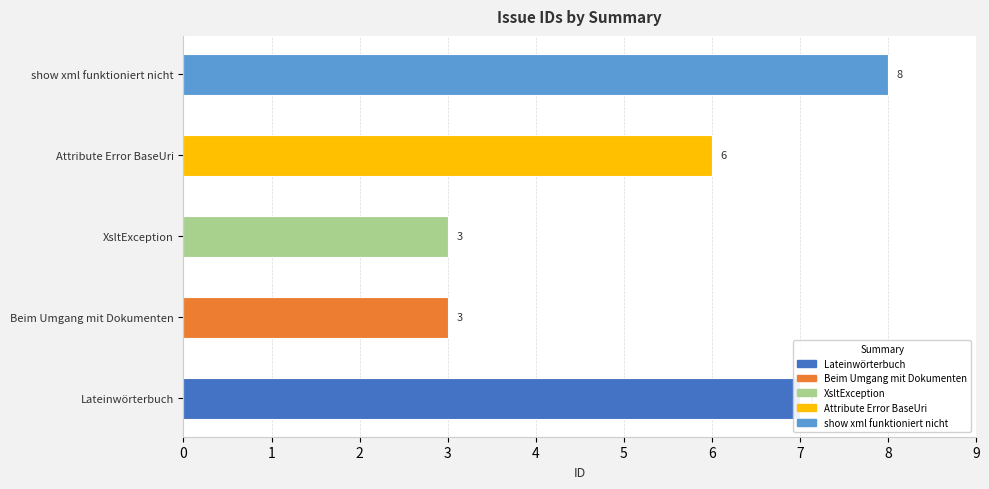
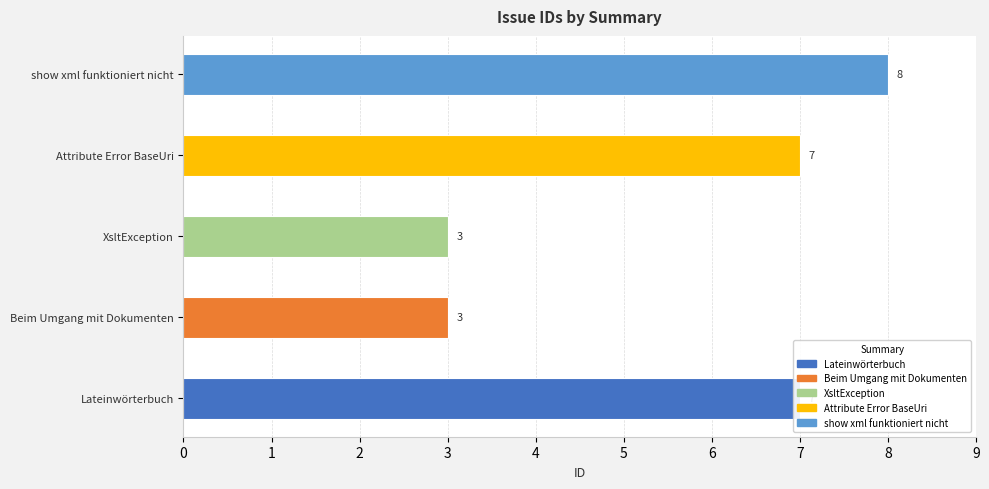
  {
    "show xml funktioniert nicht": 8,
-   "Attribute Error BaseUri": 6,
+   "Attribute Error BaseUri": 7,
    "XsltException": 3,
    "Beim Umgang mit Dokumenten": 3
  }
